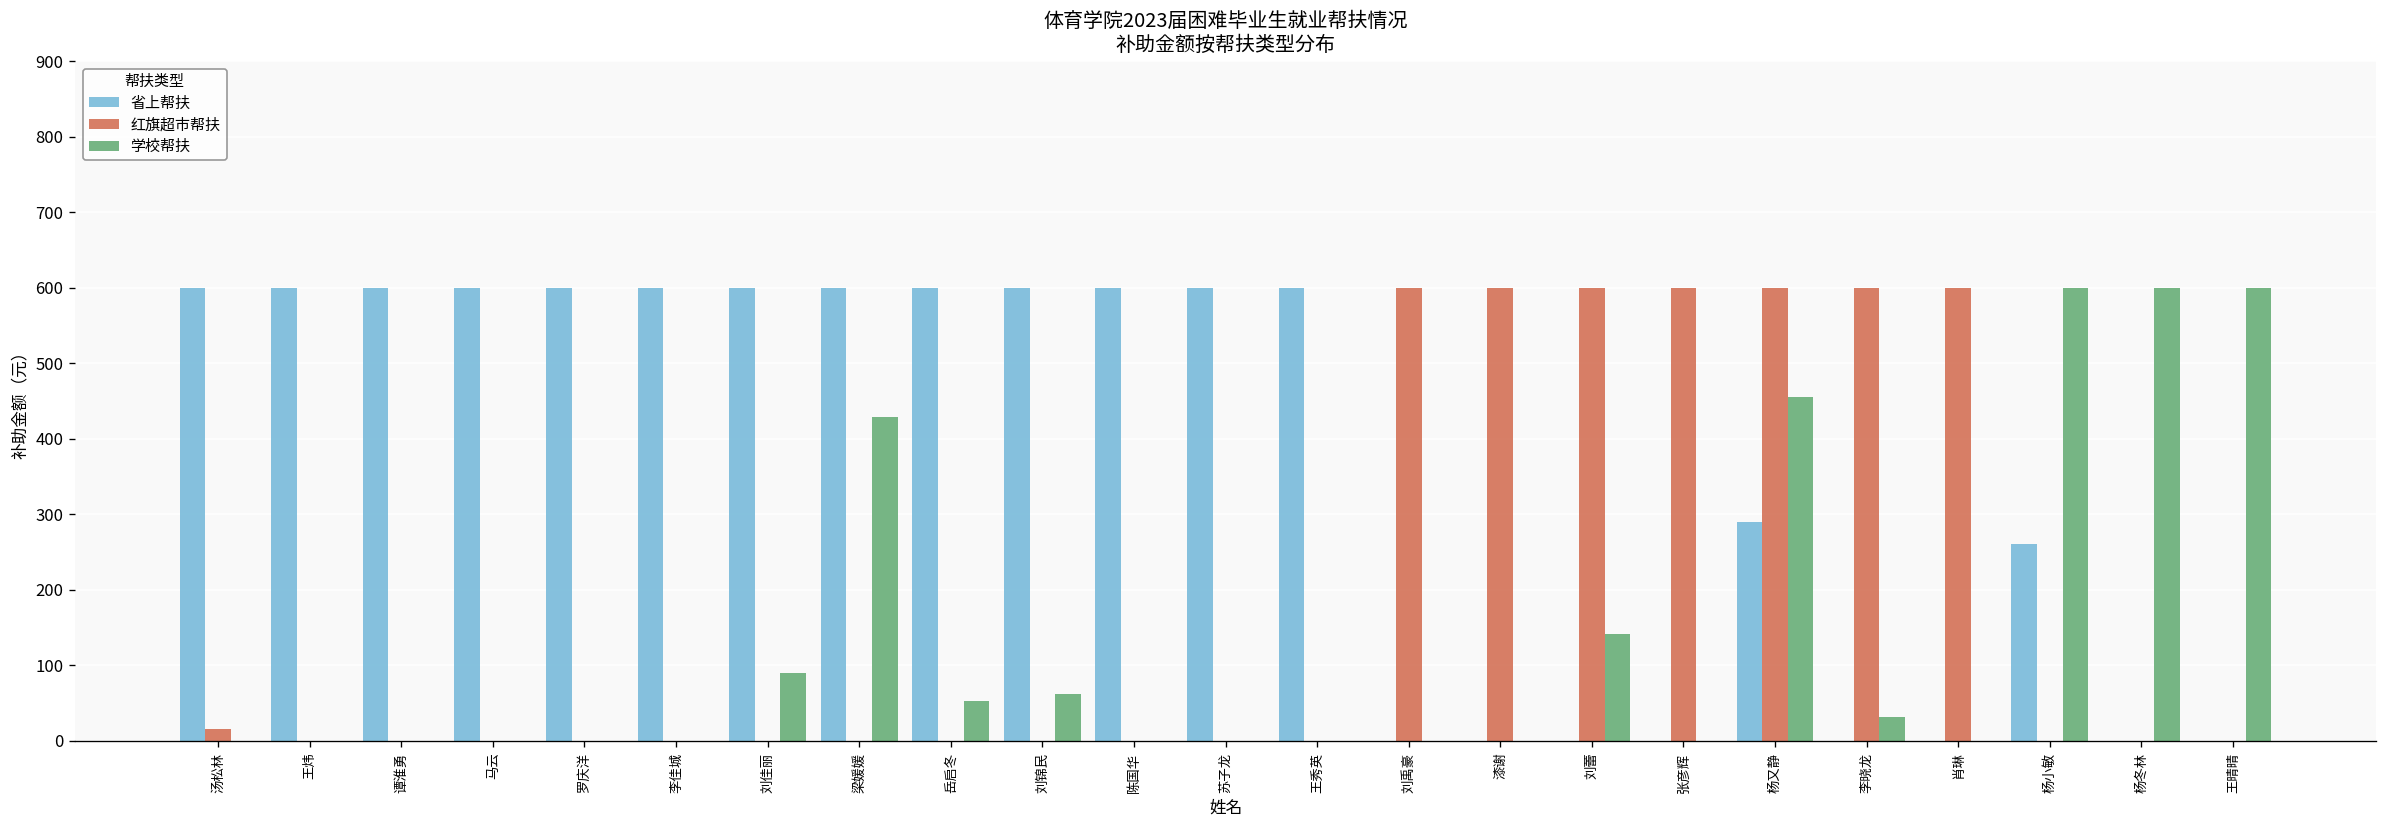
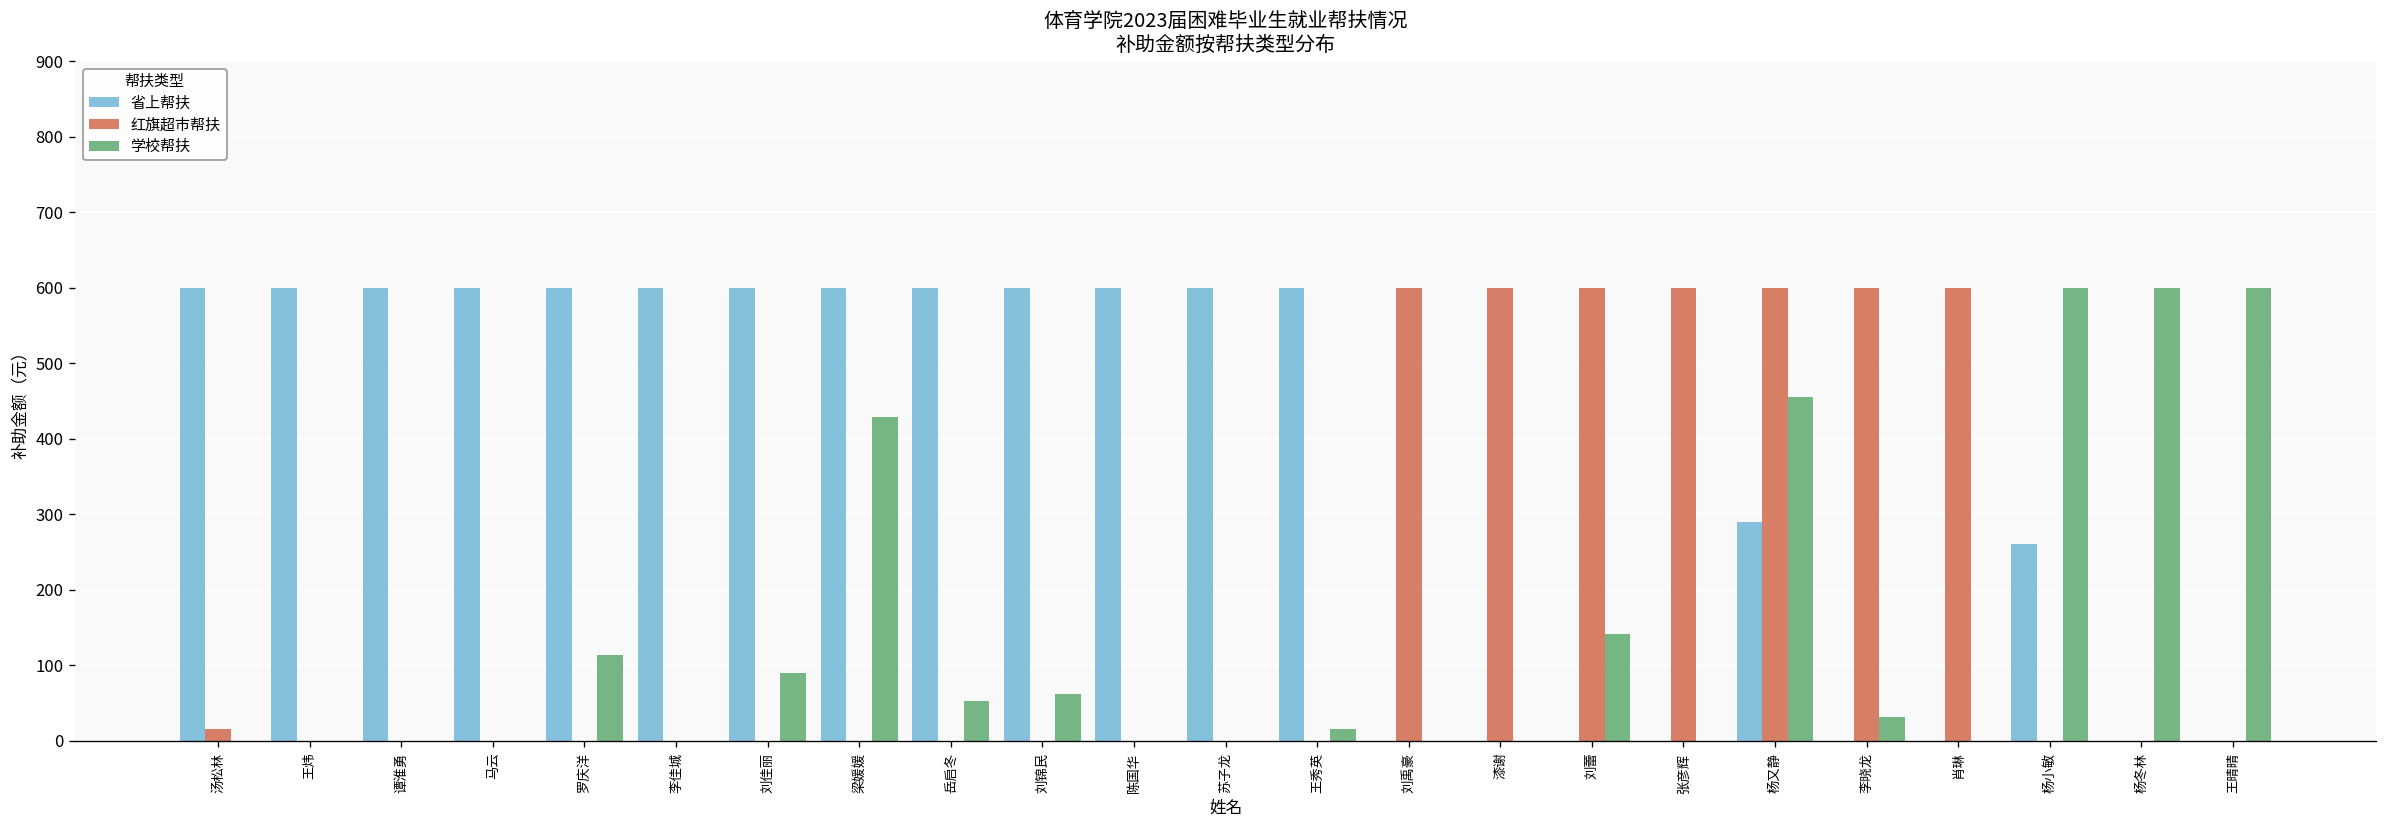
  {
    "省上帮扶": {
      "汤松林": 600,
      "王炜": 600,
      "谭淮勇": 600,
      "马云": 600,
      "罗庆洋": 600,
      "李佳城": 600,
      "刘佳丽": 600,
      "梁媛媛": 600,
      "岳启冬": 600,
      "刘锦民": 600,
      "陈国华": 600,
      "苏子龙": 600,
      "王秀英": 600,
      "刘禹豪": 0,
      "漆谢": 0,
      "刘蕾": 0,
      "张彦辉": 0,
      "杨又静": 290,
      "李晓龙": 0,
      "肖琳": 0,
      "杨小敏": 260,
      "杨冬林": 0,
      "王晴晴": 0
    },
    "红旗超市帮扶": {
      "汤松林": 20,
      "王炜": 0,
      "谭淮勇": 0,
      "马云": 0,
      "罗庆洋": 0,
      "李佳城": 0,
      "刘佳丽": 0,
      "梁媛媛": 0,
      "岳启冬": 0,
      "刘锦民": 0,
      "陈国华": 0,
      "苏子龙": 0,
      "王秀英": 0,
      "刘禹豪": 600,
      "漆谢": 600,
      "刘蕾": 600,
      "张彦辉": 600,
      "杨又静": 600,
      "李晓龙": 600,
      "肖琳": 600,
      "杨小敏": 0,
      "杨冬林": 0,
      "王晴晴": 0
    },
    "学校帮扶": {
      "汤松林": 0,
      "王炜": 0,
      "谭淮勇": 0,
      "马云": 0,
-     "罗庆洋": 0,
+     "罗庆洋": 110,
      "李佳城": 0,
      "刘佳丽": 90,
      "梁媛媛": 430,
      "岳启冬": 50,
      "刘锦民": 60,
      "陈国华": 0,
      "苏子龙": 0,
-     "王秀英": 0,
+     "王秀英": 20,
      "刘禹豪": 0,
      "漆谢": 0,
      "刘蕾": 140,
      "张彦辉": 0,
      "杨又静": 460,
      "李晓龙": 30,
      "肖琳": 0,
      "杨小敏": 600,
      "杨冬林": 600,
      "王晴晴": 600
    }
  }
